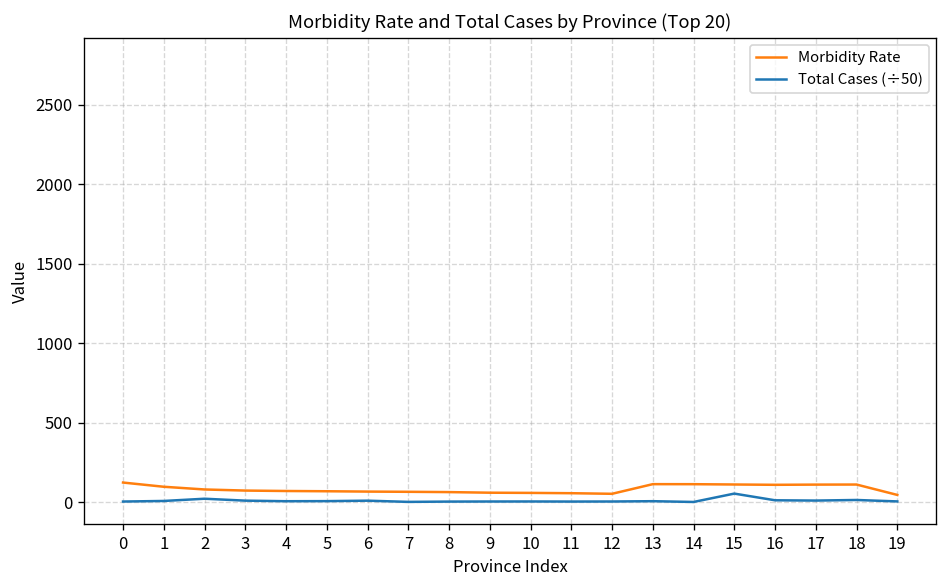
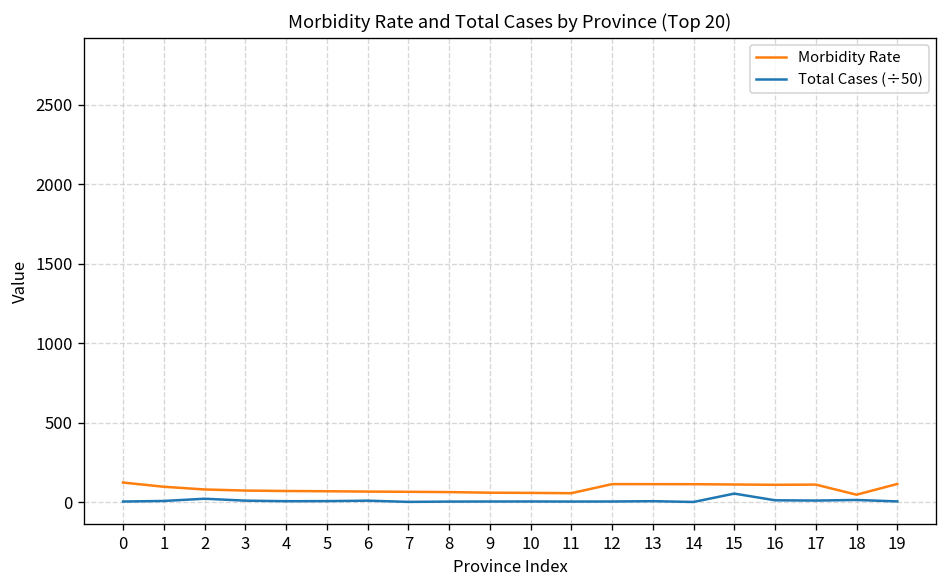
  {
    "Morbidity Rate": {
      "0": 130,
      "1": 100,
      "2": 80,
      "3": 70,
      "4": 70,
      "5": 70,
      "6": 70,
      "7": 70,
      "8": 70,
      "9": 60,
      "10": 60,
      "11": 60,
-     "12": 50,
+     "12": 120,
      "13": 120,
      "14": 110,
      "15": 110,
      "16": 110,
      "17": 110,
-     "18": 110,
-     "19": 50
+     "18": 50,
+     "19": 120
    },
    "Total Cases (÷50)": {
      "0": 10,
      "1": 10,
      "2": 20,
      "3": 10,
      "4": 10,
      "5": 10,
      "6": 10,
      "7": 0,
      "8": 10,
      "9": 10,
      "10": 10,
      "11": 10,
      "12": 10,
      "13": 10,
      "14": 0,
      "15": 60,
      "16": 10,
      "17": 10,
      "18": 20,
      "19": 10
    }
  }
